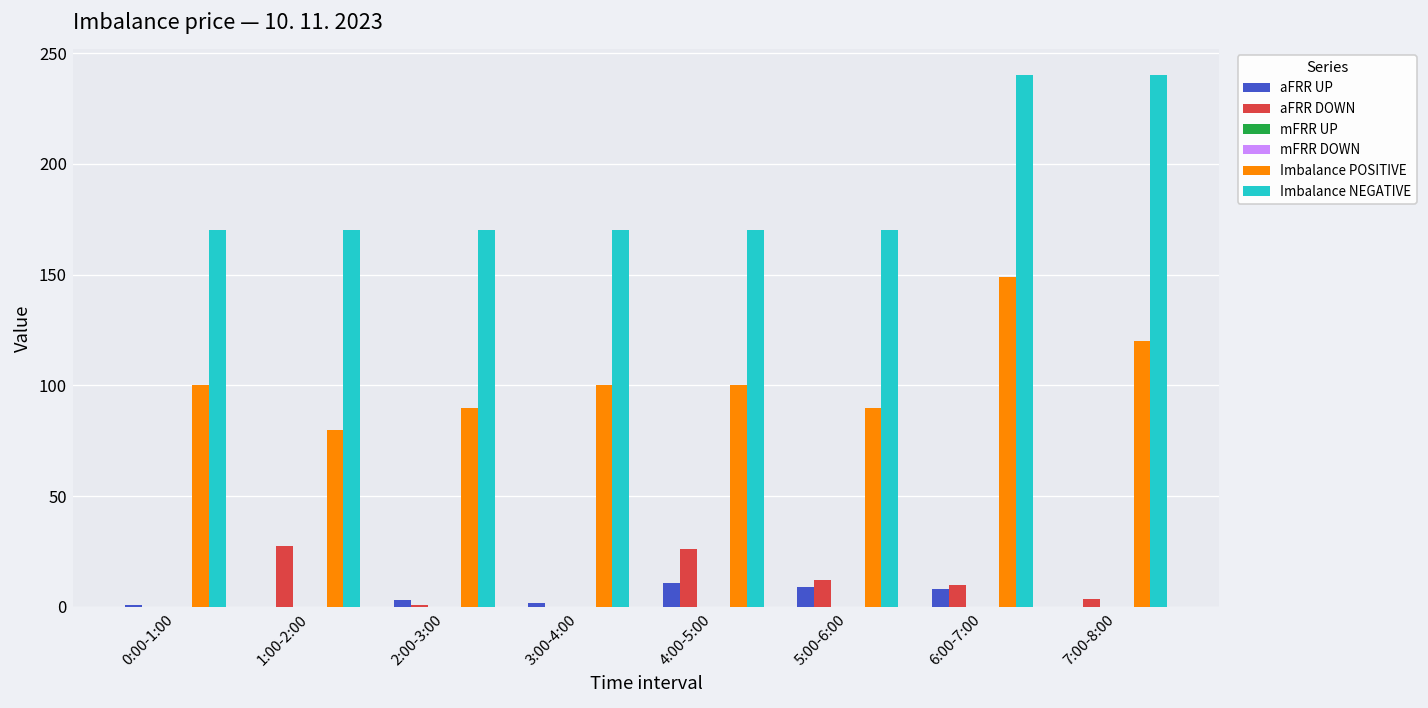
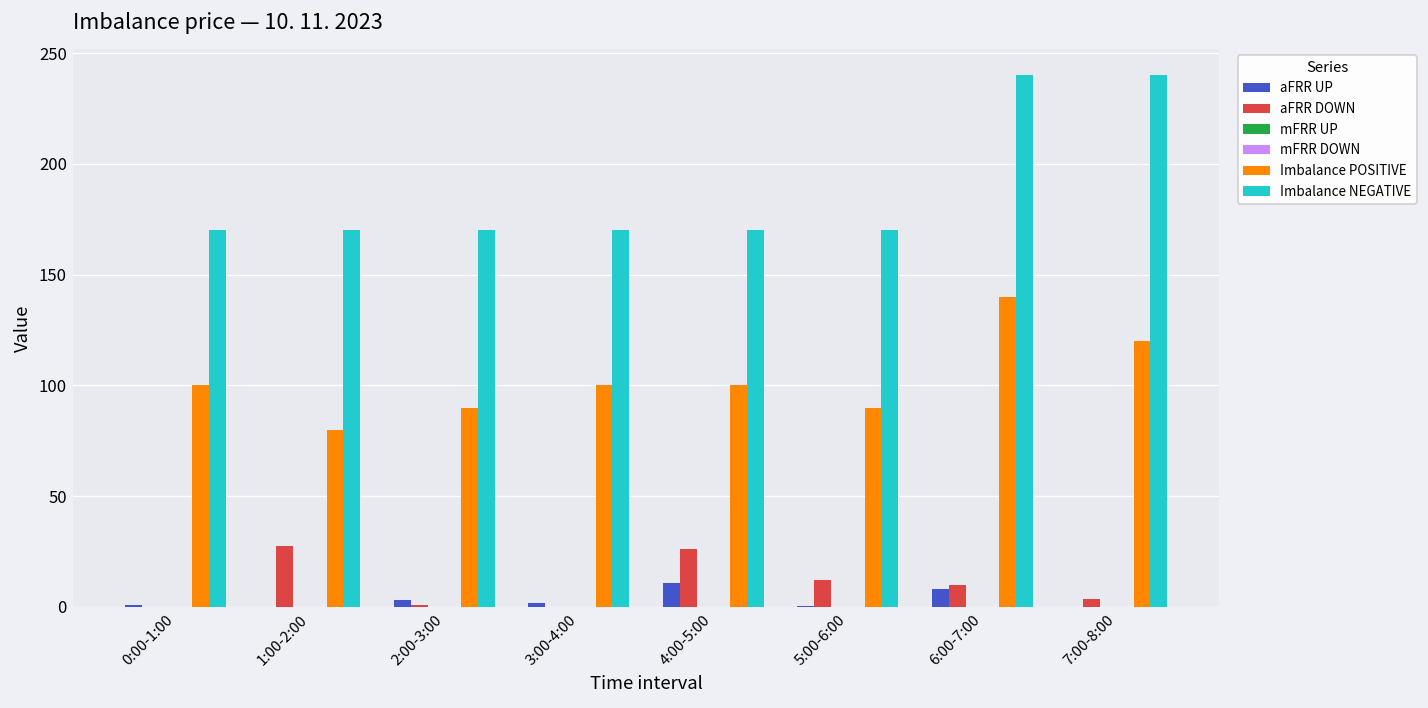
  {
    "aFRR UP": {
      "1:00-2:00": 0,
      "2:00-3:00": 3,
      "3:00-4:00": 2,
      "4:00-5:00": 11,
-     "5:00-6:00": 9,
+     "5:00-6:00": 1,
      "6:00-7:00": 8
    },
    "aFRR DOWN": {
      "0:00-1:00": 0,
      "1:00-2:00": 28,
      "4:00-5:00": 26,
      "5:00-6:00": 12,
      "6:00-7:00": 10,
      "7:00-8:00": 3
    },
    "mFRR UP": {
      "0:00-1:00": 0,
      "1:00-2:00": 0,
      "2:00-3:00": 0,
      "3:00-4:00": 0,
      "4:00-5:00": 0,
      "5:00-6:00": 0,
      "6:00-7:00": 0,
      "7:00-8:00": 0
    },
    "mFRR DOWN": {
      "0:00-1:00": 0,
      "1:00-2:00": 0,
      "2:00-3:00": 0,
      "3:00-4:00": 0,
      "4:00-5:00": 0,
      "5:00-6:00": 0,
      "6:00-7:00": 0,
      "7:00-8:00": 0
    },
    "Imbalance POSITIVE": {
      "0:00-1:00": 100,
      "1:00-2:00": 80,
      "2:00-3:00": 90,
      "3:00-4:00": 100,
      "4:00-5:00": 100,
      "5:00-6:00": 90,
-     "6:00-7:00": 149,
+     "6:00-7:00": 140,
      "7:00-8:00": 120
    },
    "Imbalance NEGATIVE": {
      "0:00-1:00": 170,
      "1:00-2:00": 170,
      "2:00-3:00": 170,
      "3:00-4:00": 170,
      "4:00-5:00": 170,
      "5:00-6:00": 170,
      "6:00-7:00": 240,
      "7:00-8:00": 240
    }
  }
